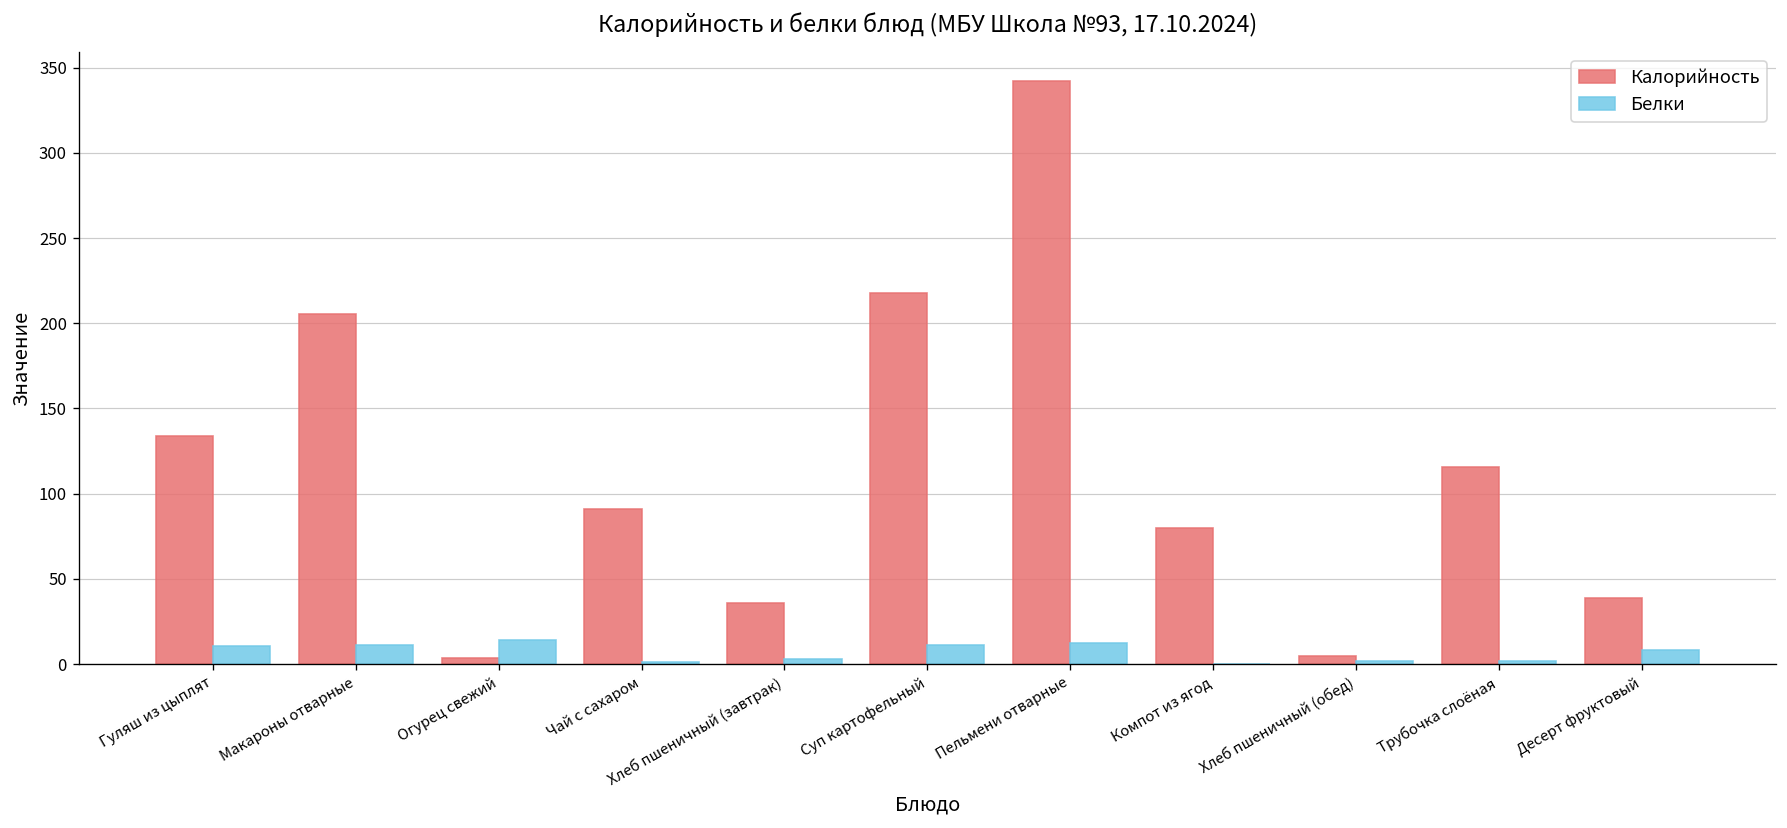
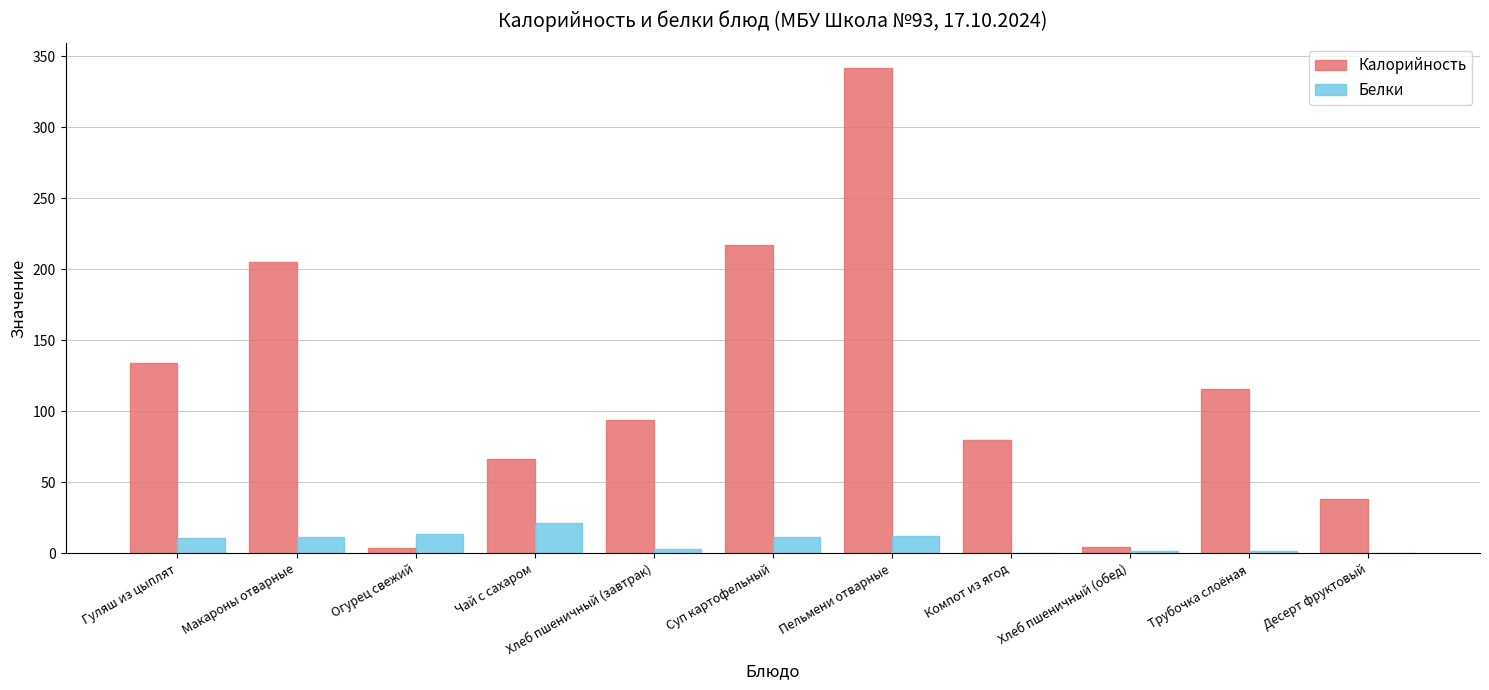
  {
    "Калорийность": {
      "Гуляш из цыплят": 134,
      "Макароны отварные": 205,
      "Огурец свежий": 3,
-     "Чай с сахаром": 91,
-     "Хлеб пшеничный (завтрак)": 36,
+     "Чай с сахаром": 66,
+     "Хлеб пшеничный (завтрак)": 94,
      "Суп картофельный": 217,
      "Пельмени отварные": 342,
      "Компот из ягод": 80,
      "Хлеб пшеничный (обед)": 5,
      "Трубочка слоёная": 116,
      "Десерт фруктовый": 39
    },
    "Белки": {
      "Гуляш из цыплят": 11,
      "Макароны отварные": 11,
      "Огурец свежий": 14,
-     "Чай с сахаром": 1,
+     "Чай с сахаром": 21,
      "Хлеб пшеничный (завтрак)": 3,
      "Суп картофельный": 11,
      "Пельмени отварные": 13,
-     "Десерт фруктовый": 8
+     "Десерт фруктовый": 0
    }
  }
